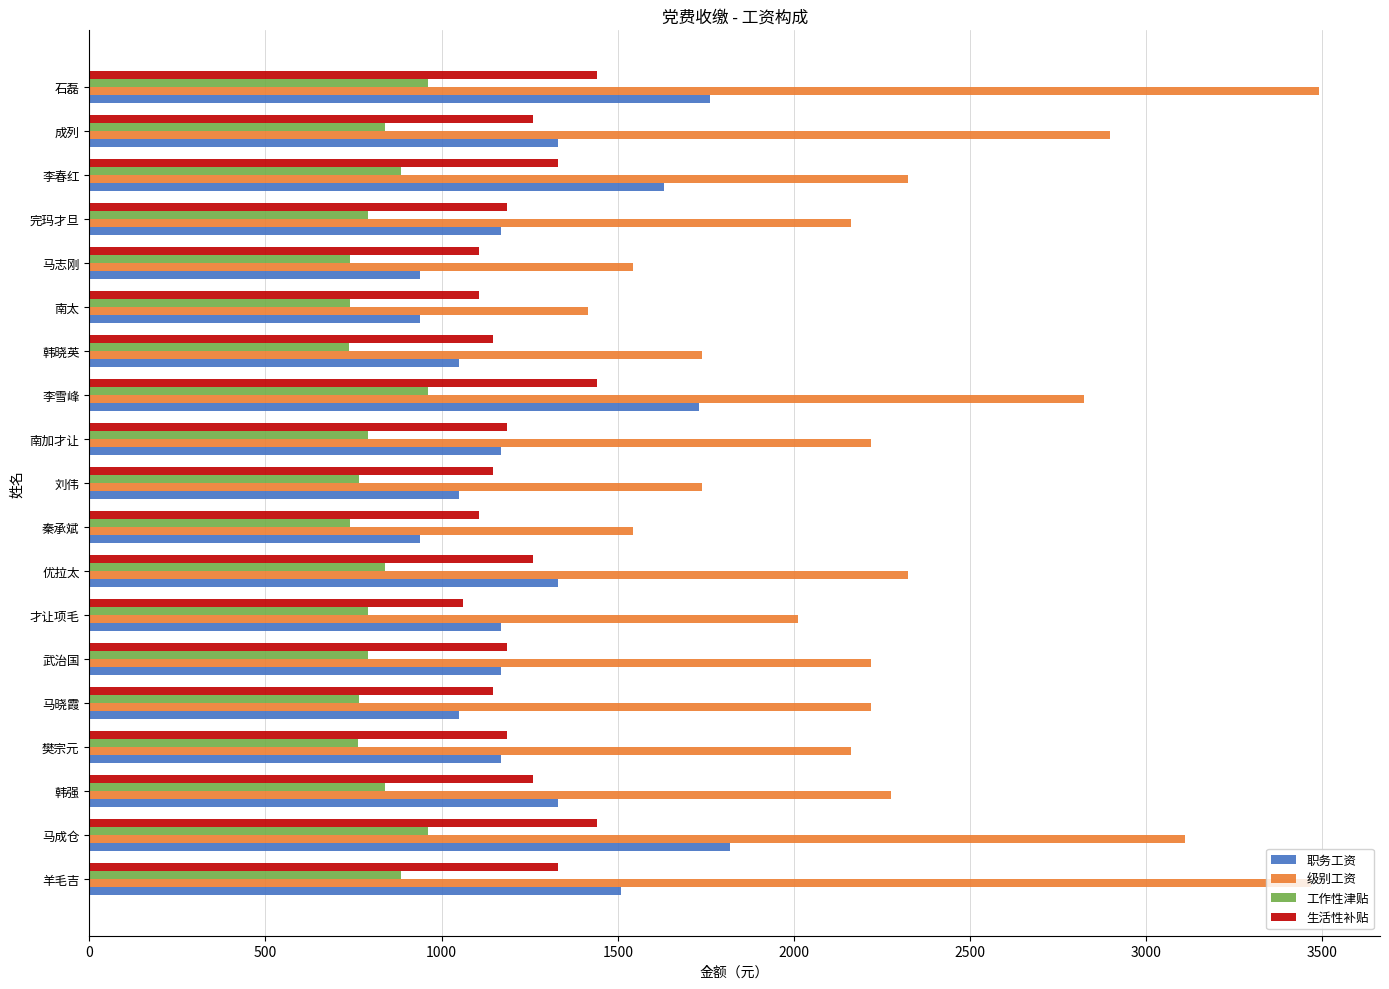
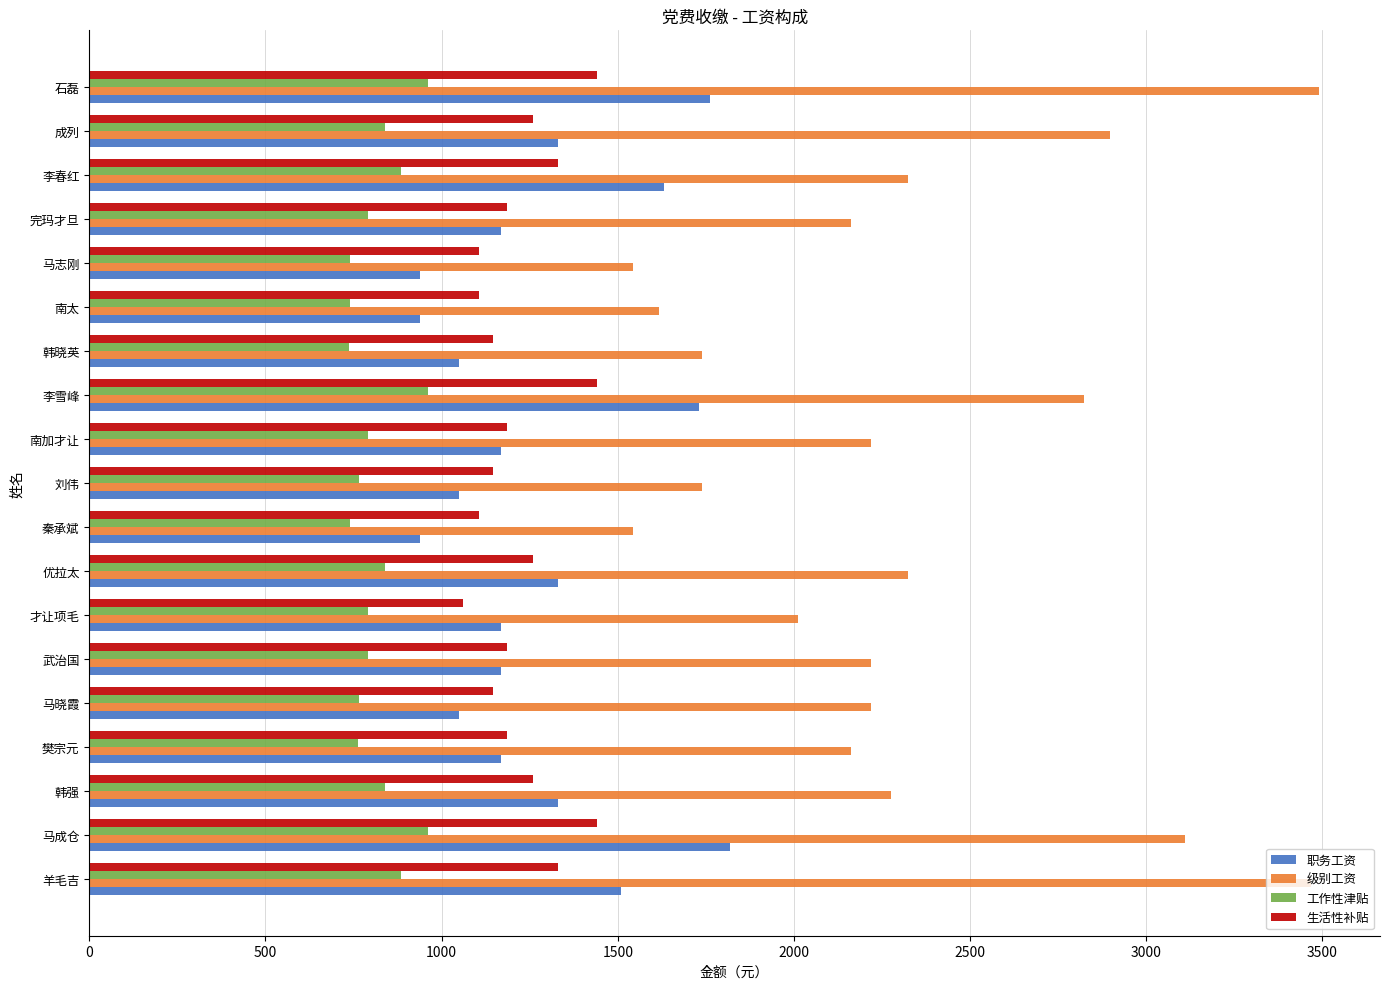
  {
    "职务工资": {
      "石磊": 1760,
      "成列": 1330,
      "李春红": 1630,
      "完玛才旦": 1170,
      "马志刚": 940,
      "南太": 940,
      "韩晓英": 1050,
      "李雪峰": 1730,
      "南加才让": 1170,
      "刘伟": 1050,
      "秦承斌": 940,
      "优拉太": 1330,
      "才让项毛": 1170,
      "武治国": 1170,
      "马晓霞": 1050,
      "樊宗元": 1170,
      "韩强": 1330,
      "马成仓": 1820,
      "羊毛吉": 1510
    },
    "级别工资": {
      "石磊": 3490,
      "成列": 2900,
      "李春红": 2320,
      "完玛才旦": 2160,
      "马志刚": 1540,
-     "南太": 1420,
+     "南太": 1620,
      "韩晓英": 1740,
      "李雪峰": 2820,
      "南加才让": 2220,
      "刘伟": 1740,
      "秦承斌": 1540,
      "优拉太": 2320,
      "才让项毛": 2010,
      "武治国": 2220,
      "马晓霞": 2220,
      "樊宗元": 2160,
      "韩强": 2280,
      "马成仓": 3110
    },
    "工作性津贴": {
      "石磊": 960,
      "成列": 840,
      "李春红": 890,
      "完玛才旦": 790,
      "马志刚": 740,
      "南太": 740,
      "韩晓英": 740,
      "李雪峰": 960,
      "南加才让": 790,
      "刘伟": 770,
      "秦承斌": 740,
      "优拉太": 840,
      "才让项毛": 790,
      "武治国": 790,
      "马晓霞": 770,
      "樊宗元": 760,
      "韩强": 840,
      "马成仓": 960,
      "羊毛吉": 890
    },
    "生活性补贴": {
      "石磊": 1440,
      "成列": 1260,
      "李春红": 1330,
      "完玛才旦": 1190,
      "马志刚": 1110,
      "南太": 1110,
      "韩晓英": 1150,
      "李雪峰": 1440,
      "南加才让": 1190,
      "刘伟": 1150,
      "秦承斌": 1110,
      "优拉太": 1260,
      "才让项毛": 1060,
      "武治国": 1190,
      "马晓霞": 1150,
      "樊宗元": 1190,
      "韩强": 1260,
      "马成仓": 1440,
      "羊毛吉": 1330
    }
  }
